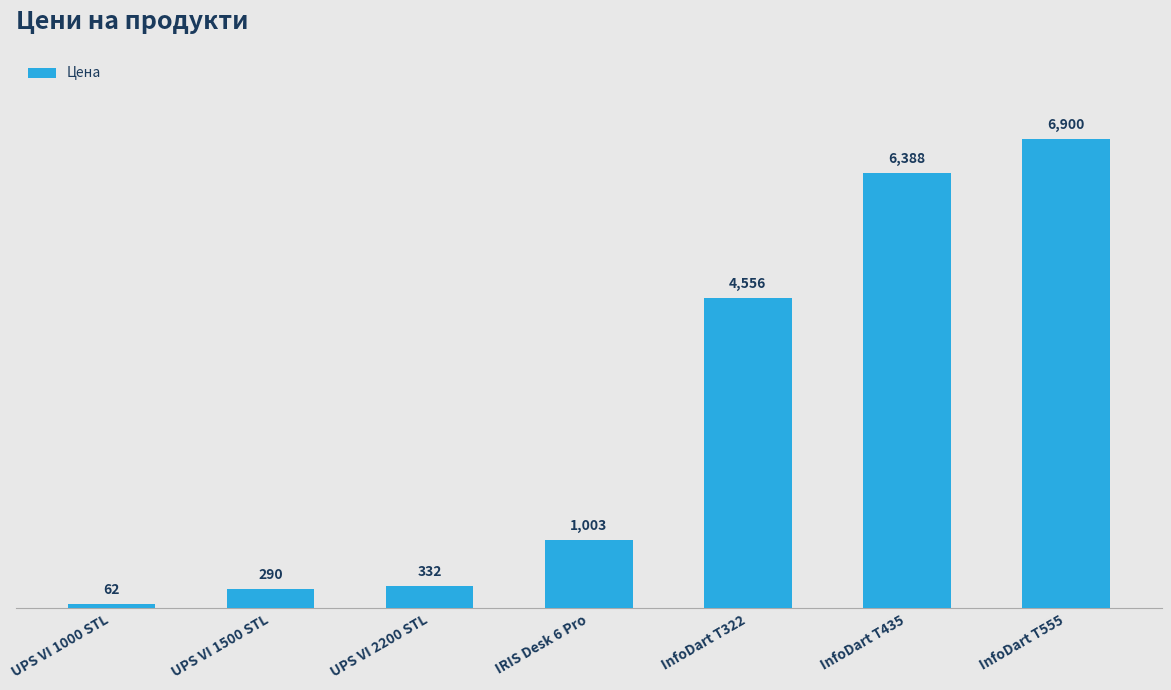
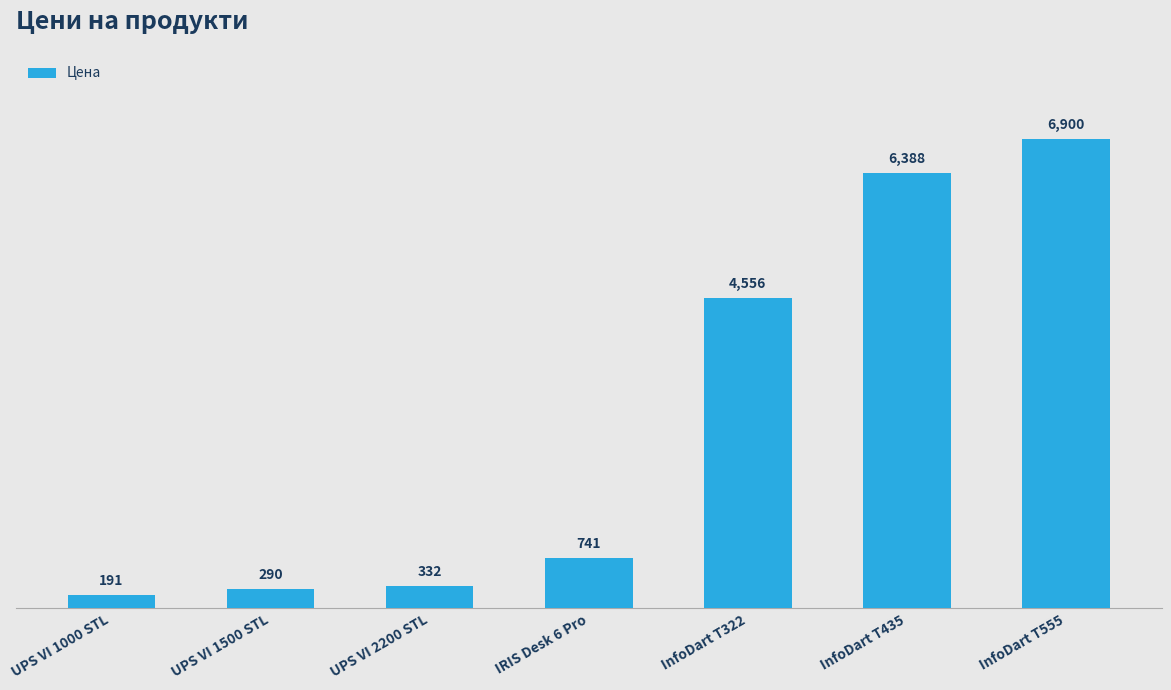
  {
-   "UPS VI 1000 STL": "62",
+   "UPS VI 1000 STL": "191",
    "UPS VI 1500 STL": "290",
    "UPS VI 2200 STL": "332",
-   "IRIS Desk 6 Pro": "1,003",
+   "IRIS Desk 6 Pro": "741",
    "InfoDart T322": "4,556",
    "InfoDart T435": "6,388",
    "InfoDart T555": "6,900"
  }
